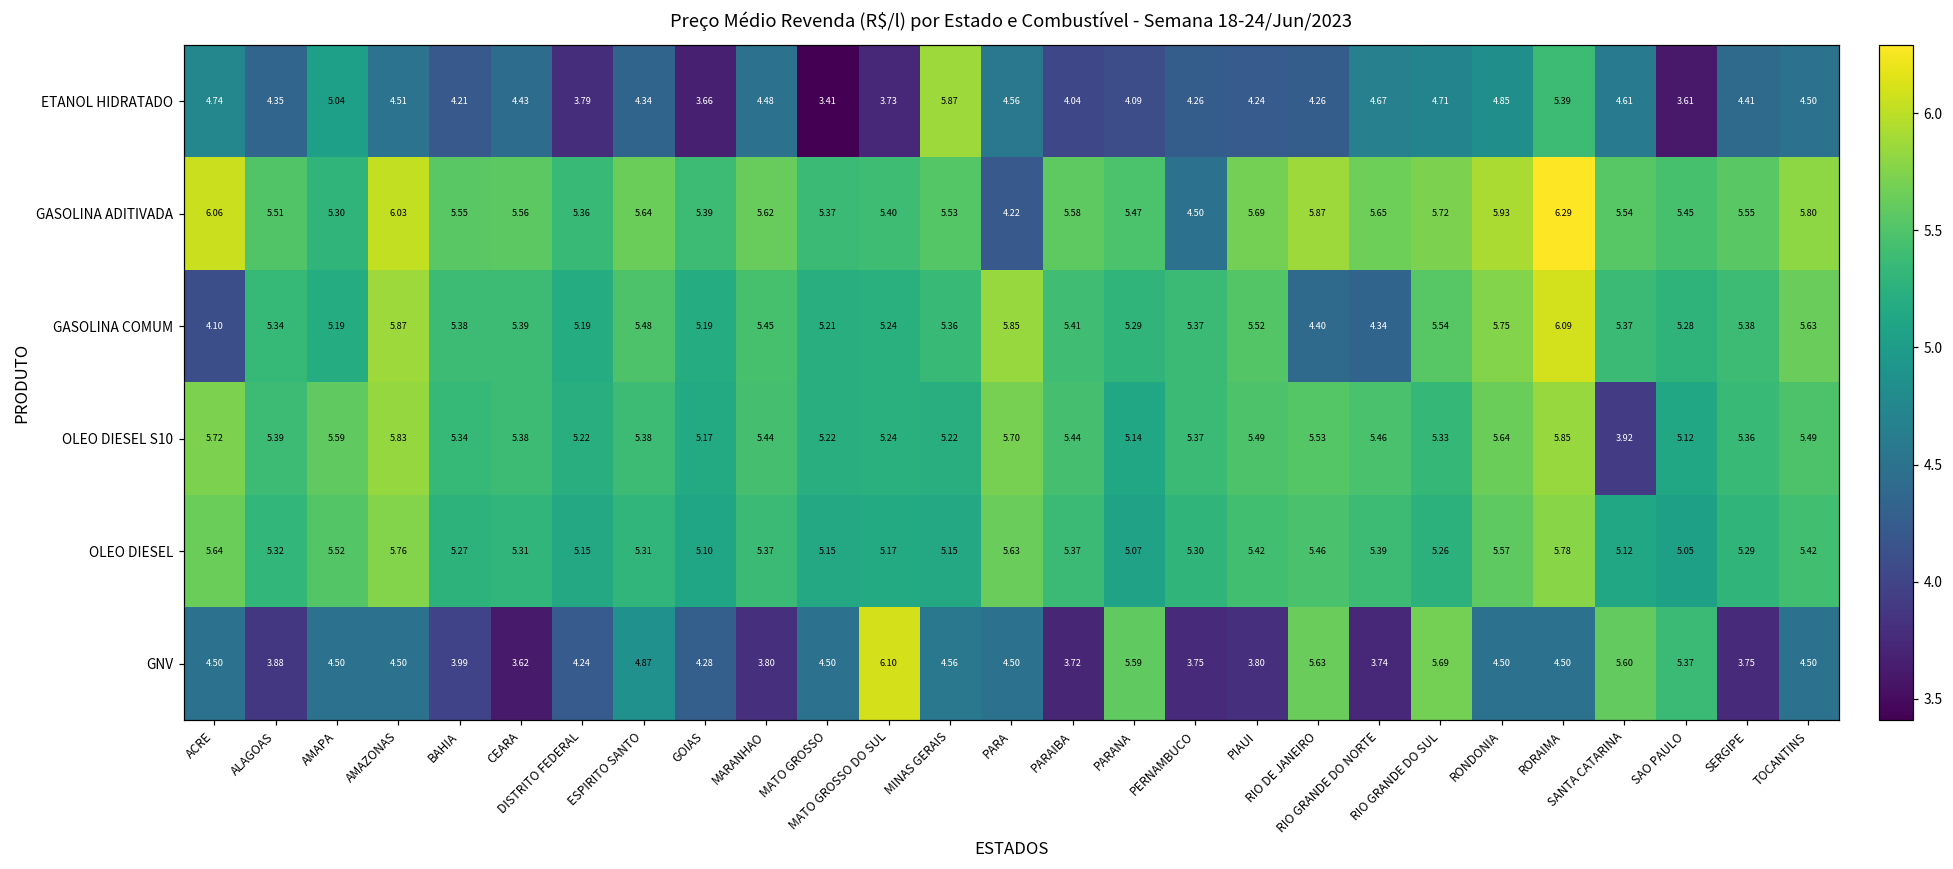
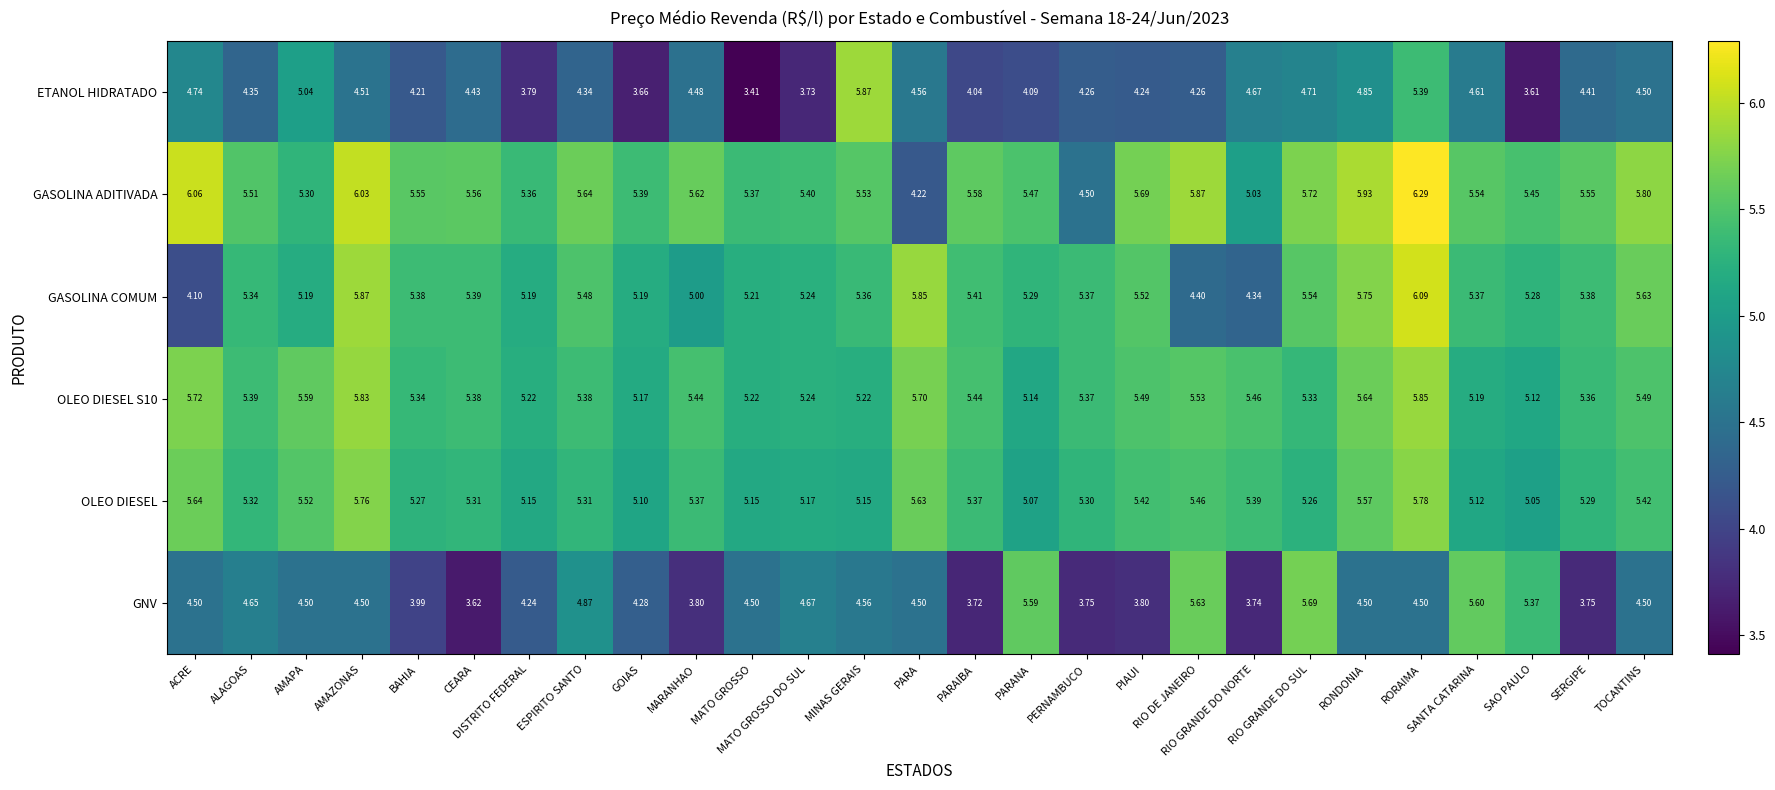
  {
    "ETANOL HIDRATADO": {
      "ACRE": 4.74,
      "ALAGOAS": 4.35,
      "AMAPA": 5.04,
      "AMAZONAS": 4.51,
      "BAHIA": 4.21,
      "CEARA": 4.43,
      "DISTRITO FEDERAL": 3.79,
      "ESPIRITO SANTO": 4.34,
      "GOIAS": 3.66,
      "MARANHAO": 4.48,
      "MATO GROSSO": 3.41,
      "MATO GROSSO DO SUL": 3.73,
      "MINAS GERAIS": 5.87,
      "PARA": 4.56,
      "PARAIBA": 4.04,
      "PARANA": 4.09,
      "PERNAMBUCO": 4.26,
      "PIAUI": 4.24,
      "RIO DE JANEIRO": 4.26,
      "RIO GRANDE DO NORTE": 4.67,
      "RIO GRANDE DO SUL": 4.71,
      "RONDONIA": 4.85,
      "RORAIMA": 5.39,
      "SANTA CATARINA": 4.61,
      "SAO PAULO": 3.61,
      "SERGIPE": 4.41,
      "TOCANTINS": 4.50
    },
    "GASOLINA ADITIVADA": {
      "ACRE": 6.06,
      "ALAGOAS": 5.51,
      "AMAPA": 5.30,
      "AMAZONAS": 6.03,
      "BAHIA": 5.55,
      "CEARA": 5.56,
      "DISTRITO FEDERAL": 5.36,
      "ESPIRITO SANTO": 5.64,
      "GOIAS": 5.39,
      "MARANHAO": 5.62,
      "MATO GROSSO": 5.37,
      "MATO GROSSO DO SUL": 5.40,
      "MINAS GERAIS": 5.53,
      "PARA": 4.22,
      "PARAIBA": 5.58,
      "PARANA": 5.47,
      "PERNAMBUCO": 4.50,
      "PIAUI": 5.69,
      "RIO DE JANEIRO": 5.87,
-     "RIO GRANDE DO NORTE": 5.65,
+     "RIO GRANDE DO NORTE": 5.03,
      "RIO GRANDE DO SUL": 5.72,
      "RONDONIA": 5.93,
      "RORAIMA": 6.29,
      "SANTA CATARINA": 5.54,
      "SAO PAULO": 5.45,
      "SERGIPE": 5.55,
      "TOCANTINS": 5.80
    },
    "GASOLINA COMUM": {
      "ACRE": 4.10,
      "ALAGOAS": 5.34,
      "AMAPA": 5.19,
      "AMAZONAS": 5.87,
      "BAHIA": 5.38,
      "CEARA": 5.39,
      "DISTRITO FEDERAL": 5.19,
      "ESPIRITO SANTO": 5.48,
      "GOIAS": 5.19,
-     "MARANHAO": 5.45,
+     "MARANHAO": 5.00,
      "MATO GROSSO": 5.21,
      "MATO GROSSO DO SUL": 5.24,
      "MINAS GERAIS": 5.36,
      "PARA": 5.85,
      "PARAIBA": 5.41,
      "PARANA": 5.29,
      "PERNAMBUCO": 5.37,
      "PIAUI": 5.52,
      "RIO DE JANEIRO": 4.40,
      "RIO GRANDE DO NORTE": 4.34,
      "RIO GRANDE DO SUL": 5.54,
      "RONDONIA": 5.75,
      "RORAIMA": 6.09,
      "SANTA CATARINA": 5.37,
      "SAO PAULO": 5.28,
      "SERGIPE": 5.38,
      "TOCANTINS": 5.63
    },
    "OLEO DIESEL S10": {
      "ACRE": 5.72,
      "ALAGOAS": 5.39,
      "AMAPA": 5.59,
      "AMAZONAS": 5.83,
      "BAHIA": 5.34,
      "CEARA": 5.38,
      "DISTRITO FEDERAL": 5.22,
      "ESPIRITO SANTO": 5.38,
      "GOIAS": 5.17,
      "MARANHAO": 5.44,
      "MATO GROSSO": 5.22,
      "MATO GROSSO DO SUL": 5.24,
      "MINAS GERAIS": 5.22,
      "PARA": 5.70,
      "PARAIBA": 5.44,
      "PARANA": 5.14,
      "PERNAMBUCO": 5.37,
      "PIAUI": 5.49,
      "RIO DE JANEIRO": 5.53,
      "RIO GRANDE DO NORTE": 5.46,
      "RIO GRANDE DO SUL": 5.33,
      "RONDONIA": 5.64,
      "RORAIMA": 5.85,
-     "SANTA CATARINA": 3.92,
+     "SANTA CATARINA": 5.19,
      "SAO PAULO": 5.12,
      "SERGIPE": 5.36,
      "TOCANTINS": 5.49
    },
    "OLEO DIESEL": {
      "ACRE": 5.64,
      "ALAGOAS": 5.32,
      "AMAPA": 5.52,
      "AMAZONAS": 5.76,
      "BAHIA": 5.27,
      "CEARA": 5.31,
      "DISTRITO FEDERAL": 5.15,
      "ESPIRITO SANTO": 5.31,
      "GOIAS": 5.10,
      "MARANHAO": 5.37,
      "MATO GROSSO": 5.15,
      "MATO GROSSO DO SUL": 5.17,
      "MINAS GERAIS": 5.15,
      "PARA": 5.63,
      "PARAIBA": 5.37,
      "PARANA": 5.07,
      "PERNAMBUCO": 5.30,
      "PIAUI": 5.42,
      "RIO DE JANEIRO": 5.46,
      "RIO GRANDE DO NORTE": 5.39,
      "RIO GRANDE DO SUL": 5.26,
      "RONDONIA": 5.57,
      "RORAIMA": 5.78,
      "SANTA CATARINA": 5.12,
      "SAO PAULO": 5.05,
      "SERGIPE": 5.29,
      "TOCANTINS": 5.42
    },
    "GNV": {
      "ACRE": 4.50,
-     "ALAGOAS": 3.88,
+     "ALAGOAS": 4.65,
      "AMAPA": 4.50,
      "AMAZONAS": 4.50,
      "BAHIA": 3.99,
      "CEARA": 3.62,
      "DISTRITO FEDERAL": 4.24,
      "ESPIRITO SANTO": 4.87,
      "GOIAS": 4.28,
      "MARANHAO": 3.80,
      "MATO GROSSO": 4.50,
-     "MATO GROSSO DO SUL": 6.10,
+     "MATO GROSSO DO SUL": 4.67,
      "MINAS GERAIS": 4.56,
      "PARA": 4.50,
      "PARAIBA": 3.72,
      "PARANA": 5.59,
      "PERNAMBUCO": 3.75,
      "PIAUI": 3.80,
      "RIO DE JANEIRO": 5.63,
      "RIO GRANDE DO NORTE": 3.74,
      "RIO GRANDE DO SUL": 5.69,
      "RONDONIA": 4.50,
      "RORAIMA": 4.50,
      "SANTA CATARINA": 5.60,
      "SAO PAULO": 5.37,
      "SERGIPE": 3.75,
      "TOCANTINS": 4.50
    }
  }
